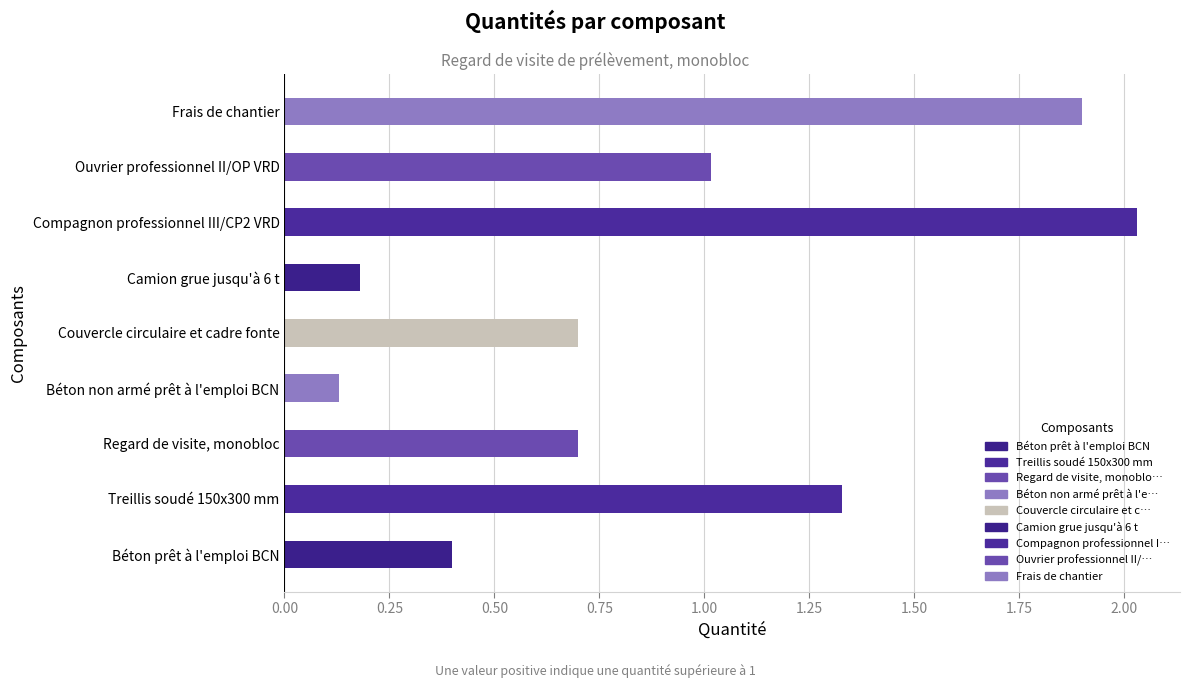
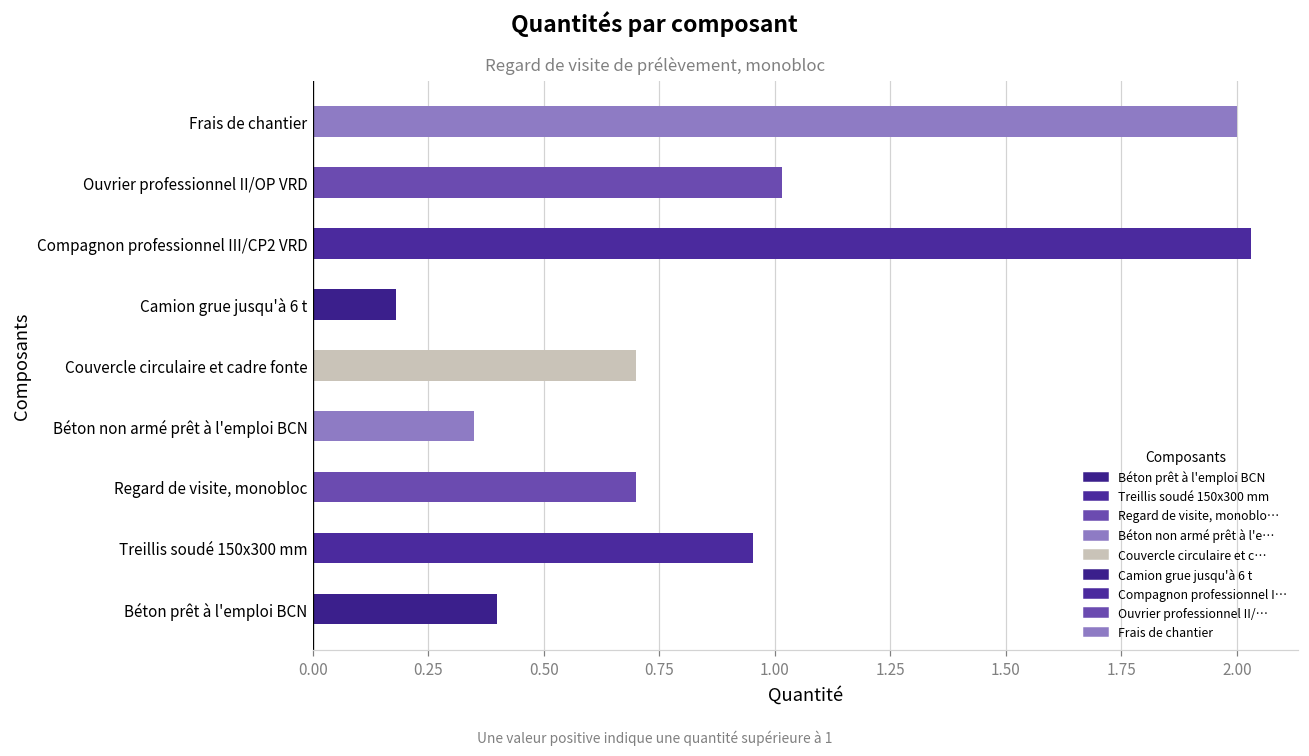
  {
-   "Frais de chantier": 1.9,
+   "Frais de chantier": 2.0,
    "Ouvrier professionnel II/OP VRD": 1.02,
    "Compagnon professionnel III/CP2 VRD": 2.03,
    "Camion grue jusqu'à 6 t": 0.18,
    "Couvercle circulaire et cadre fonte": 0.70,
-   "Béton non armé prêt à l'emploi BCN": 0.13,
+   "Béton non armé prêt à l'emploi BCN": 0.35,
    "Regard de visite, monobloc": 0.70,
-   "Treillis soudé 150x300 mm": 1.33,
+   "Treillis soudé 150x300 mm": 0.95,
    "Béton prêt à l'emploi BCN": 0.40
  }
